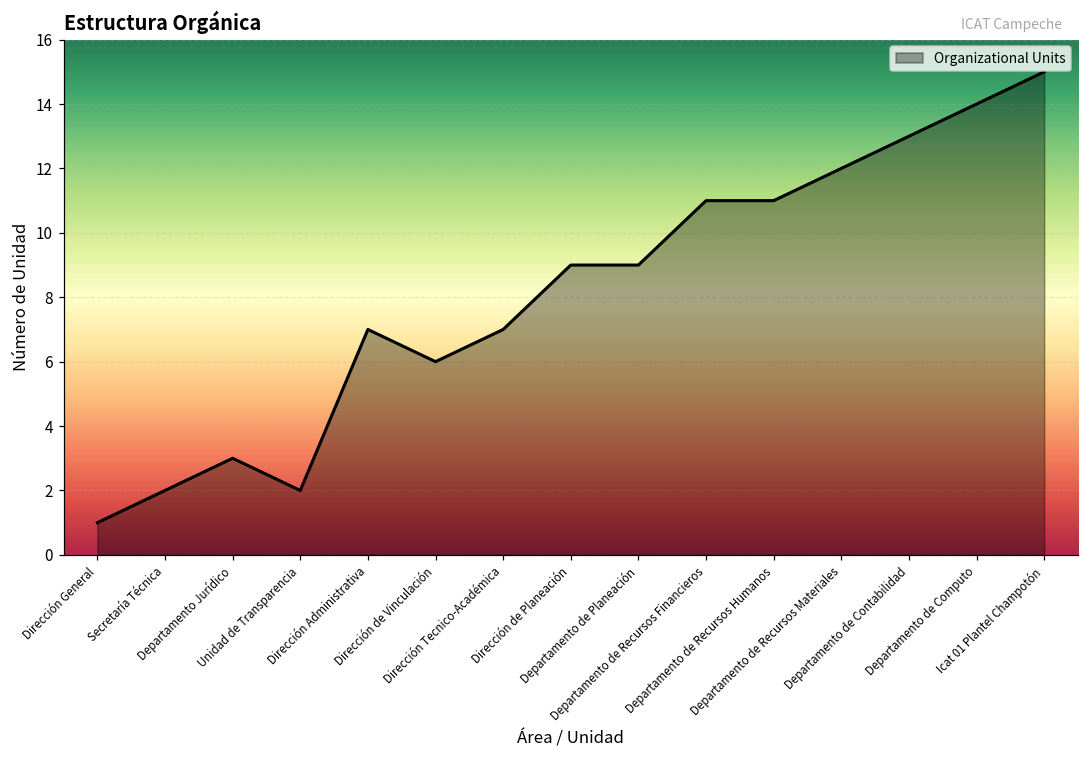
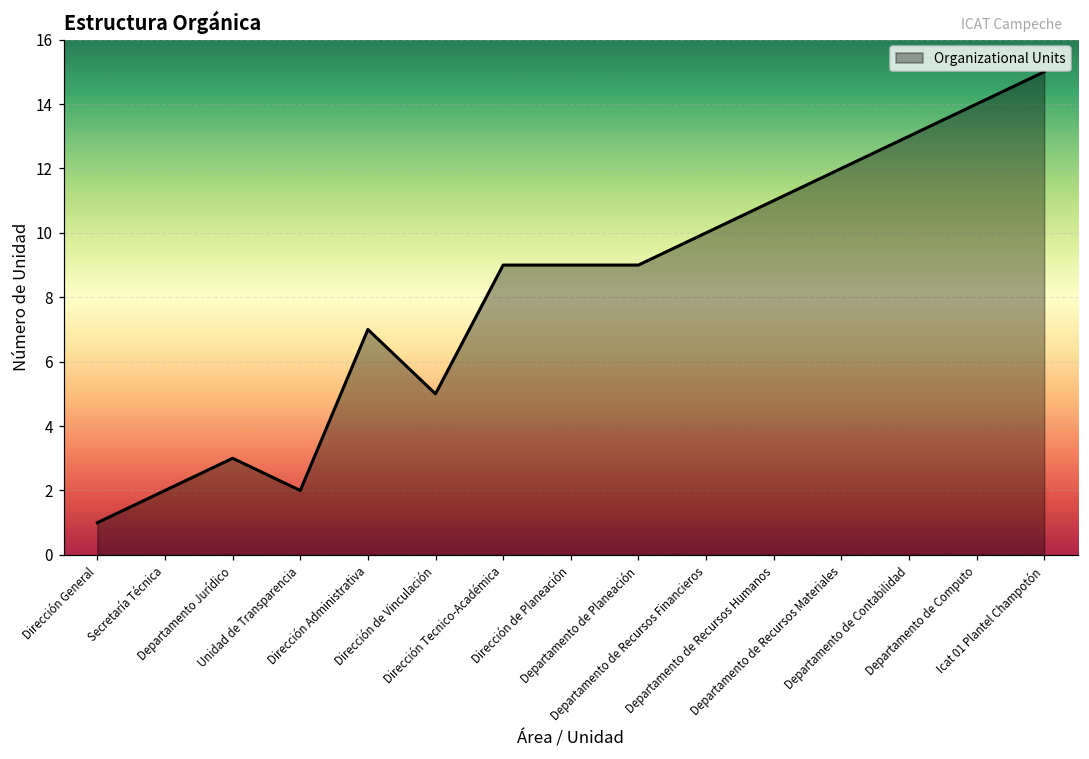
  {
    "Dirección General": 1,
    "Secretaría Técnica": 2,
    "Departamento Jurídico": 3,
    "Unidad de Transparencia": 2,
    "Dirección Administrativa": 7,
-   "Dirección de Vinculación": 6,
-   "Dirección Tecnico-Académica": 7,
+   "Dirección de Vinculación": 5,
+   "Dirección Tecnico-Académica": 9,
    "Dirección de Planeación": 9,
    "Departamento de Planeación": 9,
-   "Departamento de Recursos Financieros": 11,
+   "Departamento de Recursos Financieros": 10,
    "Departamento de Recursos Humanos": 11,
    "Departamento de Recursos Materiales": 12,
    "Departamento de Contabilidad": 13,
    "Departamento de Computo": 14
  }
